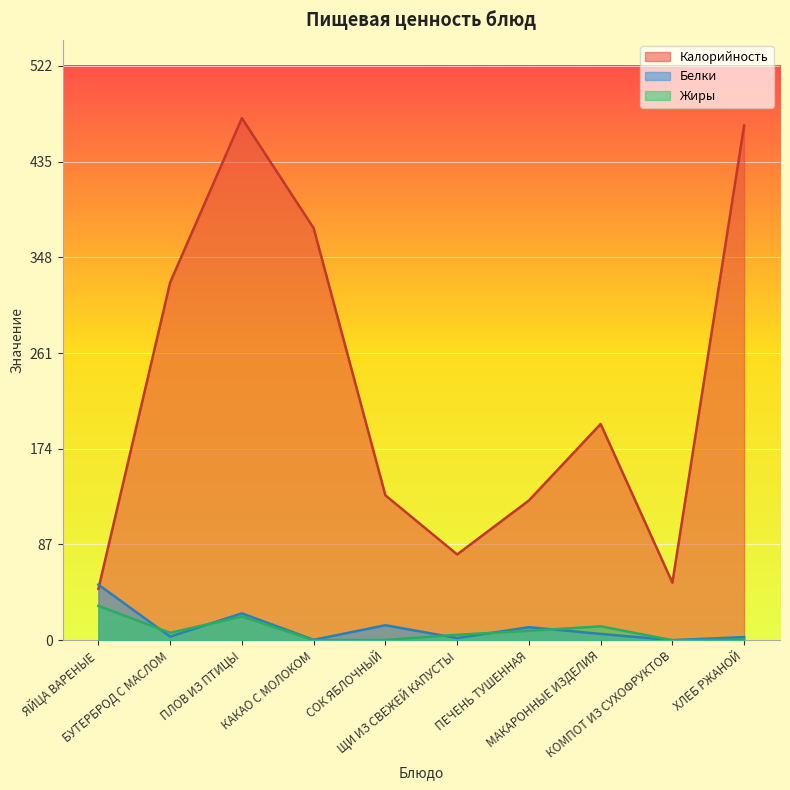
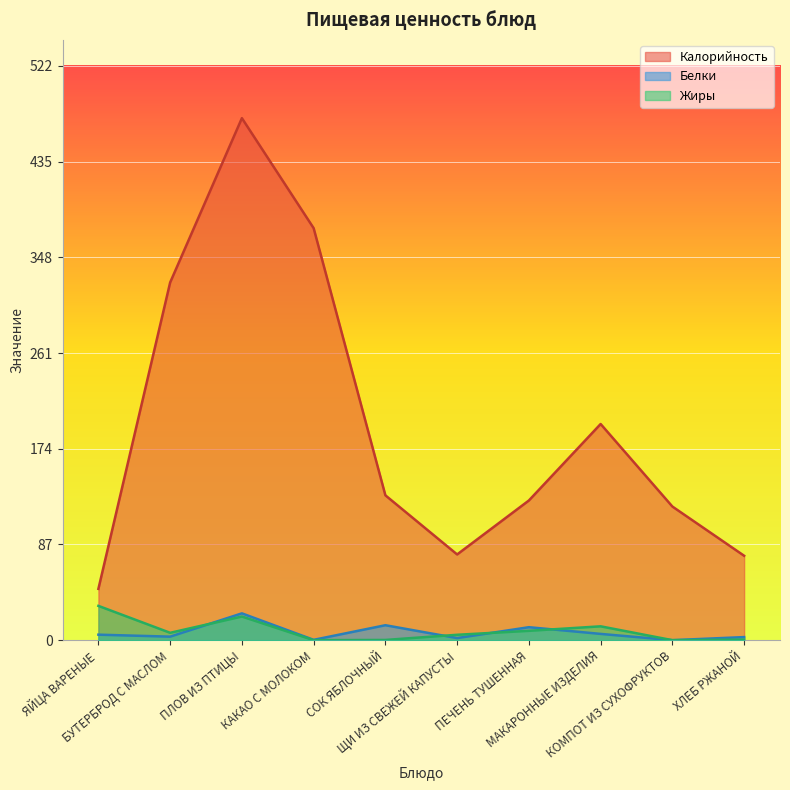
  {
    "Калорийность": {
      "ЯЙЦА ВАРЕНЫЕ": 47,
      "БУТЕРБРОД С МАСЛОМ": 326,
      "ПЛОВ ИЗ ПТИЦЫ": 475,
      "КАКАО С МОЛОКОМ": 375,
      "СОК ЯБЛОЧНЫЙ": 132,
      "ЩИ ИЗ СВЕЖЕЙ КАПУСТЫ": 78,
      "ПЕЧЕНЬ ТУШЕННАЯ": 127,
      "МАКАРОННЫЕ ИЗДЕЛИЯ": 197,
-     "КОМПОТ ИЗ СУХОФРУКТОВ": 52,
-     "ХЛЕБ РЖАНОЙ": 468
+     "КОМПОТ ИЗ СУХОФРУКТОВ": 122,
+     "ХЛЕБ РЖАНОЙ": 77
    },
    "Белки": {
-     "ЯЙЦА ВАРЕНЫЕ": 51,
+     "ЯЙЦА ВАРЕНЫЕ": 5,
      "БУТЕРБРОД С МАСЛОМ": 3,
      "ПЛОВ ИЗ ПТИЦЫ": 24,
      "СОК ЯБЛОЧНЫЙ": 14,
      "ЩИ ИЗ СВЕЖЕЙ КАПУСТЫ": 2,
      "ПЕЧЕНЬ ТУШЕННАЯ": 12,
      "МАКАРОННЫЕ ИЗДЕЛИЯ": 6
    },
    "Жиры": {
      "ЯЙЦА ВАРЕНЫЕ": 31,
      "БУТЕРБРОД С МАСЛОМ": 7,
      "ПЛОВ ИЗ ПТИЦЫ": 22,
      "СОК ЯБЛОЧНЫЙ": 0,
      "ЩИ ИЗ СВЕЖЕЙ КАПУСТЫ": 5,
      "ПЕЧЕНЬ ТУШЕННАЯ": 9,
      "МАКАРОННЫЕ ИЗДЕЛИЯ": 13
    }
  }
